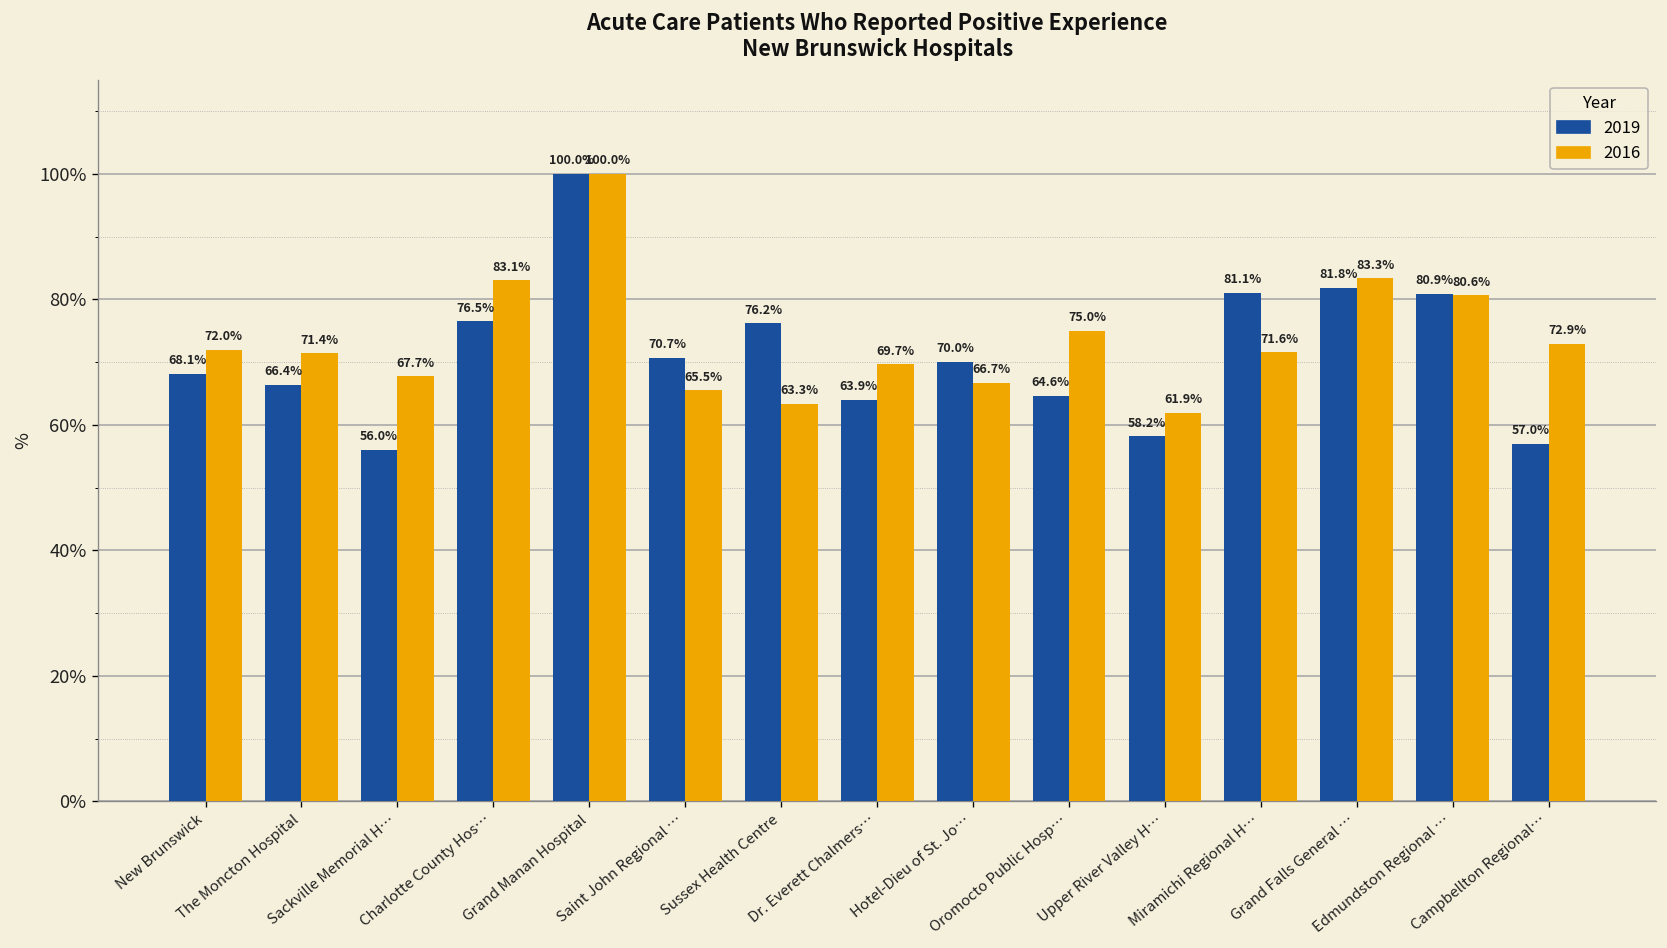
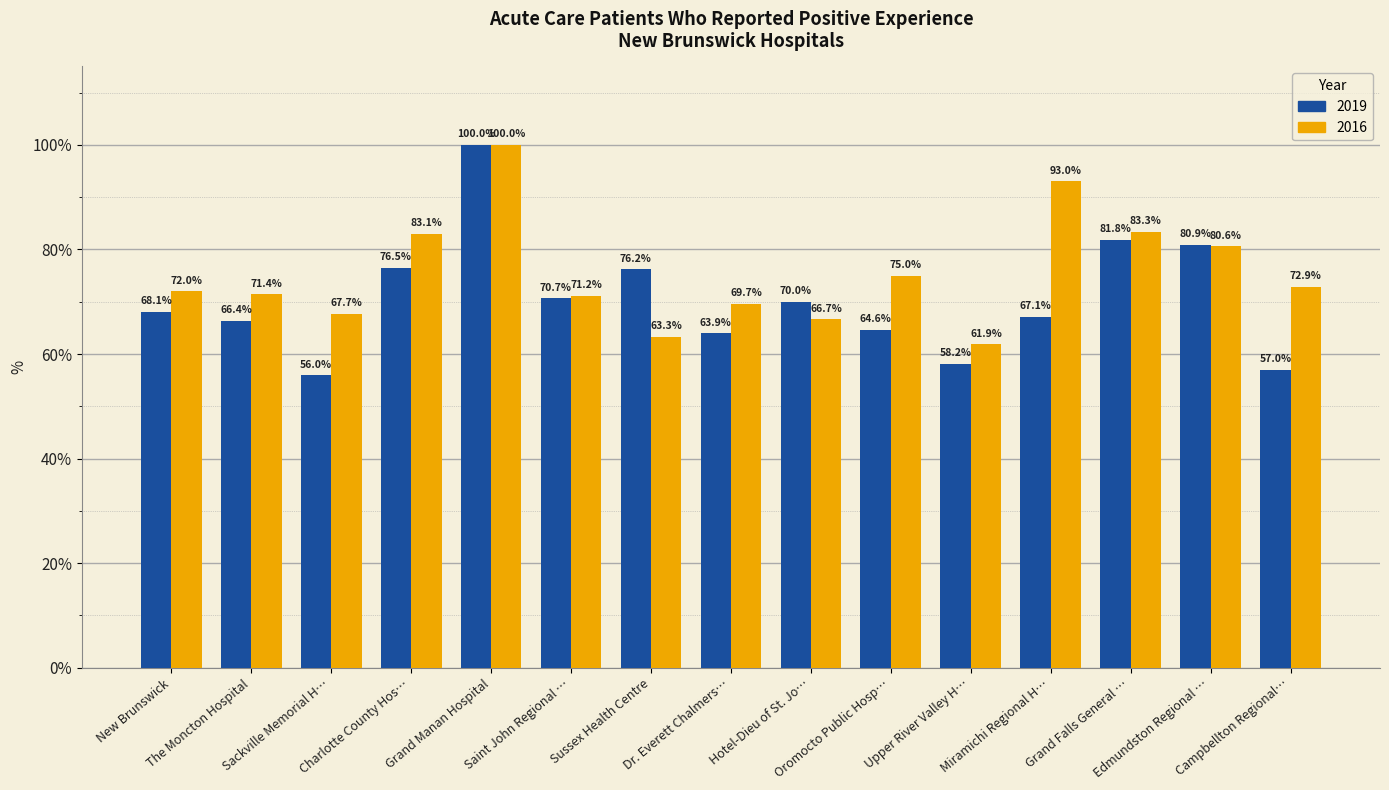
  {
    "2019": {
      "New Brunswick": "68.1%",
      "The Moncton Hospital": "66.4%",
      "Sackville Memorial H…": "56.0%",
      "Charlotte County Hos…": "76.5%",
      "Saint John Regional …": "70.7%",
      "Sussex Health Centre": "76.2%",
      "Dr. Everett Chalmers…": "63.9%",
      "Hotel-Dieu of St. Jo…": "70.0%",
      "Oromocto Public Hosp…": "64.6%",
      "Upper River Valley H…": "58.2%",
-     "Miramichi Regional H…": "81.1%",
+     "Miramichi Regional H…": "67.1%",
      "Grand Falls General …": "81.8%",
      "Edmundston Regional …": "80.9%",
      "Campbellton Regional…": "57.0%"
    },
    "2016": {
      "New Brunswick": "72.0%",
      "The Moncton Hospital": "71.4%",
      "Sackville Memorial H…": "67.7%",
      "Charlotte County Hos…": "83.1%",
-     "Saint John Regional …": "65.5%",
+     "Saint John Regional …": "71.2%",
      "Sussex Health Centre": "63.3%",
      "Dr. Everett Chalmers…": "69.7%",
      "Hotel-Dieu of St. Jo…": "66.7%",
      "Oromocto Public Hosp…": "75.0%",
      "Upper River Valley H…": "61.9%",
-     "Miramichi Regional H…": "71.6%",
+     "Miramichi Regional H…": "93.0%",
      "Grand Falls General …": "83.3%",
      "Edmundston Regional …": "80.6%",
      "Campbellton Regional…": "72.9%"
    }
  }
